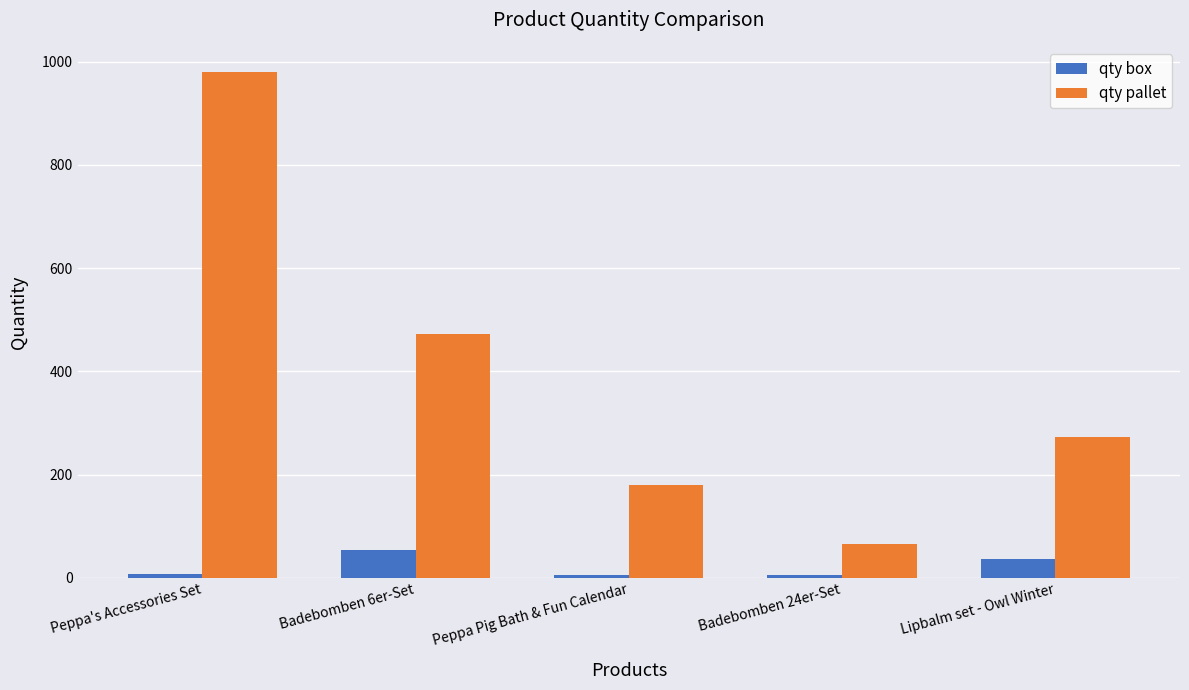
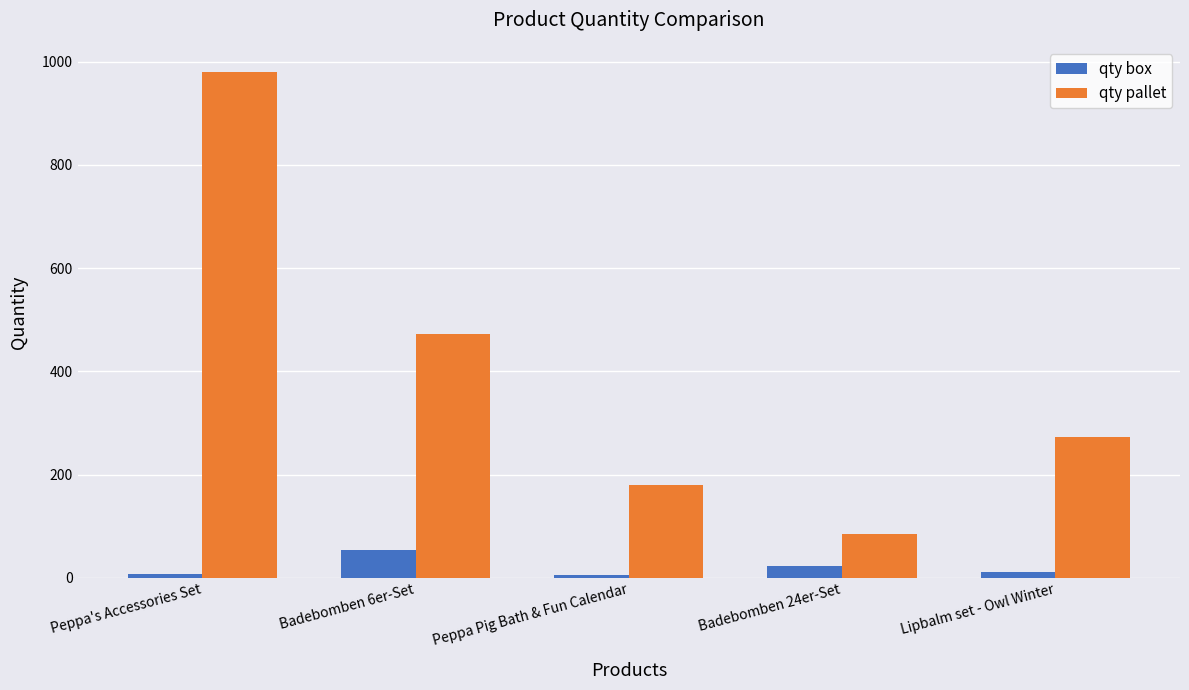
  {
    "qty box": {
      "Peppa's Accessories Set": 10,
      "Badebomben 6er-Set": 50,
      "Peppa Pig Bath & Fun Calendar": 10,
-     "Badebomben 24er-Set": 10,
-     "Lipbalm set - Owl Winter": 40
+     "Badebomben 24er-Set": 20,
+     "Lipbalm set - Owl Winter": 10
    },
    "qty pallet": {
      "Peppa's Accessories Set": 980,
      "Badebomben 6er-Set": 470,
      "Peppa Pig Bath & Fun Calendar": 180,
-     "Badebomben 24er-Set": 70,
+     "Badebomben 24er-Set": 80,
      "Lipbalm set - Owl Winter": 270
    }
  }
